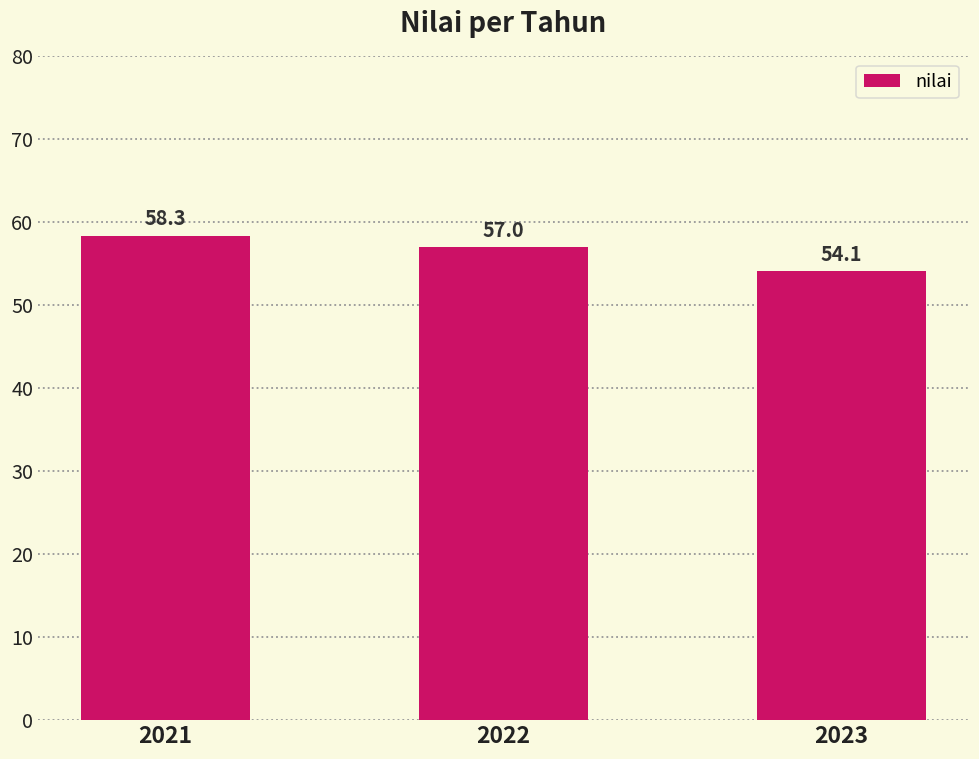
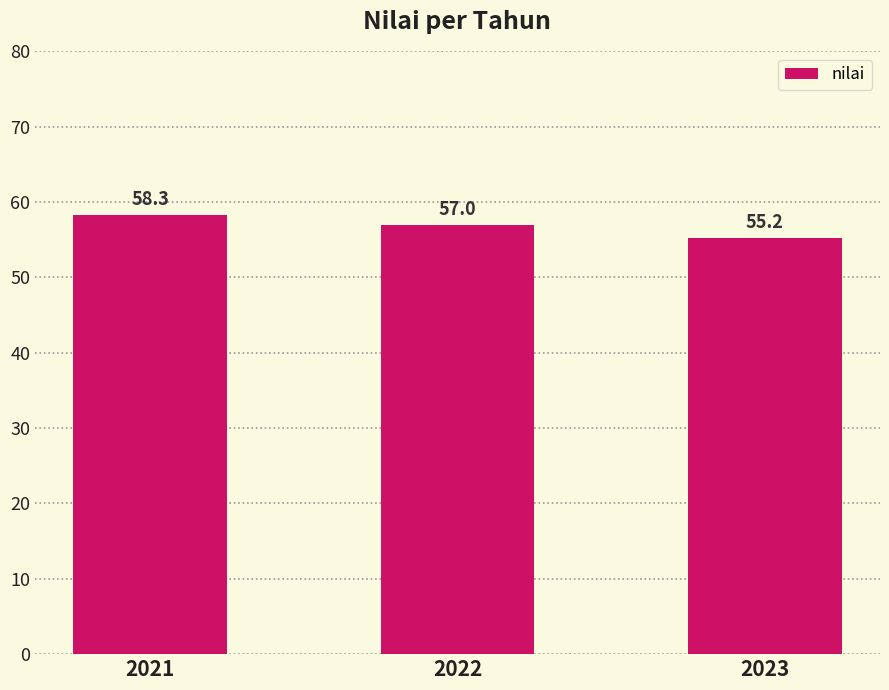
  {
    "2021": 58.3,
    "2022": 57.0,
-   "2023": 54.1
+   "2023": 55.2
  }
